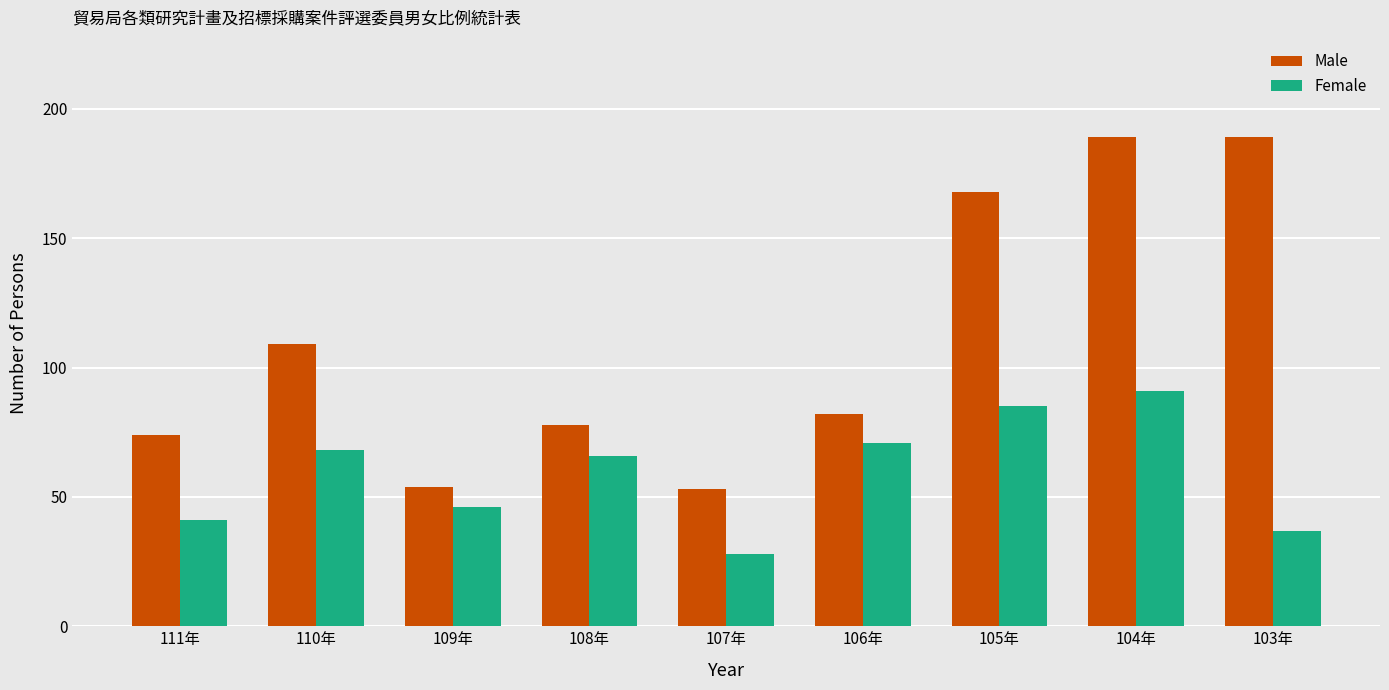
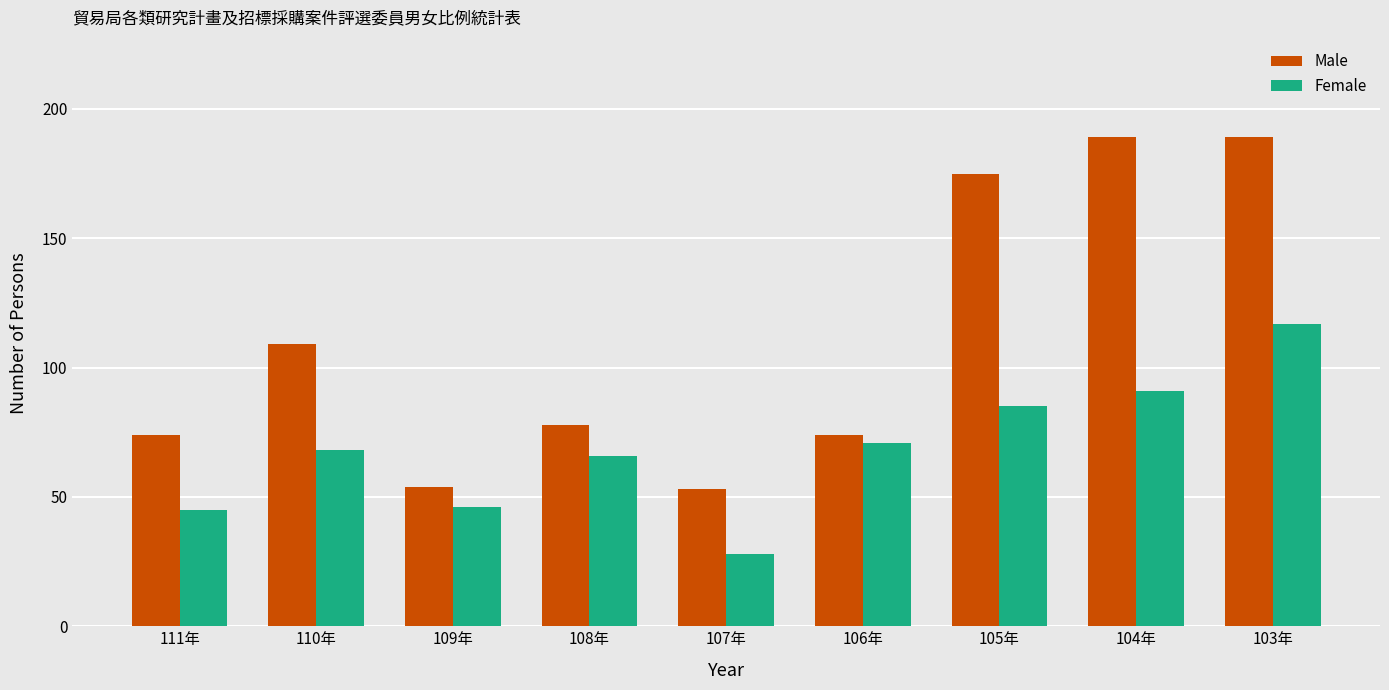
  {
    "Male": {
      "111年": 74,
      "110年": 109,
      "109年": 54,
      "108年": 78,
      "107年": 53,
-     "106年": 82,
-     "105年": 168,
+     "106年": 74,
+     "105年": 175,
      "104年": 189,
      "103年": 189
    },
    "Female": {
-     "111年": 41,
+     "111年": 45,
      "110年": 68,
      "109年": 46,
      "108年": 66,
      "107年": 28,
      "106年": 71,
      "105年": 85,
      "104年": 91,
-     "103年": 37
+     "103年": 117
    }
  }
